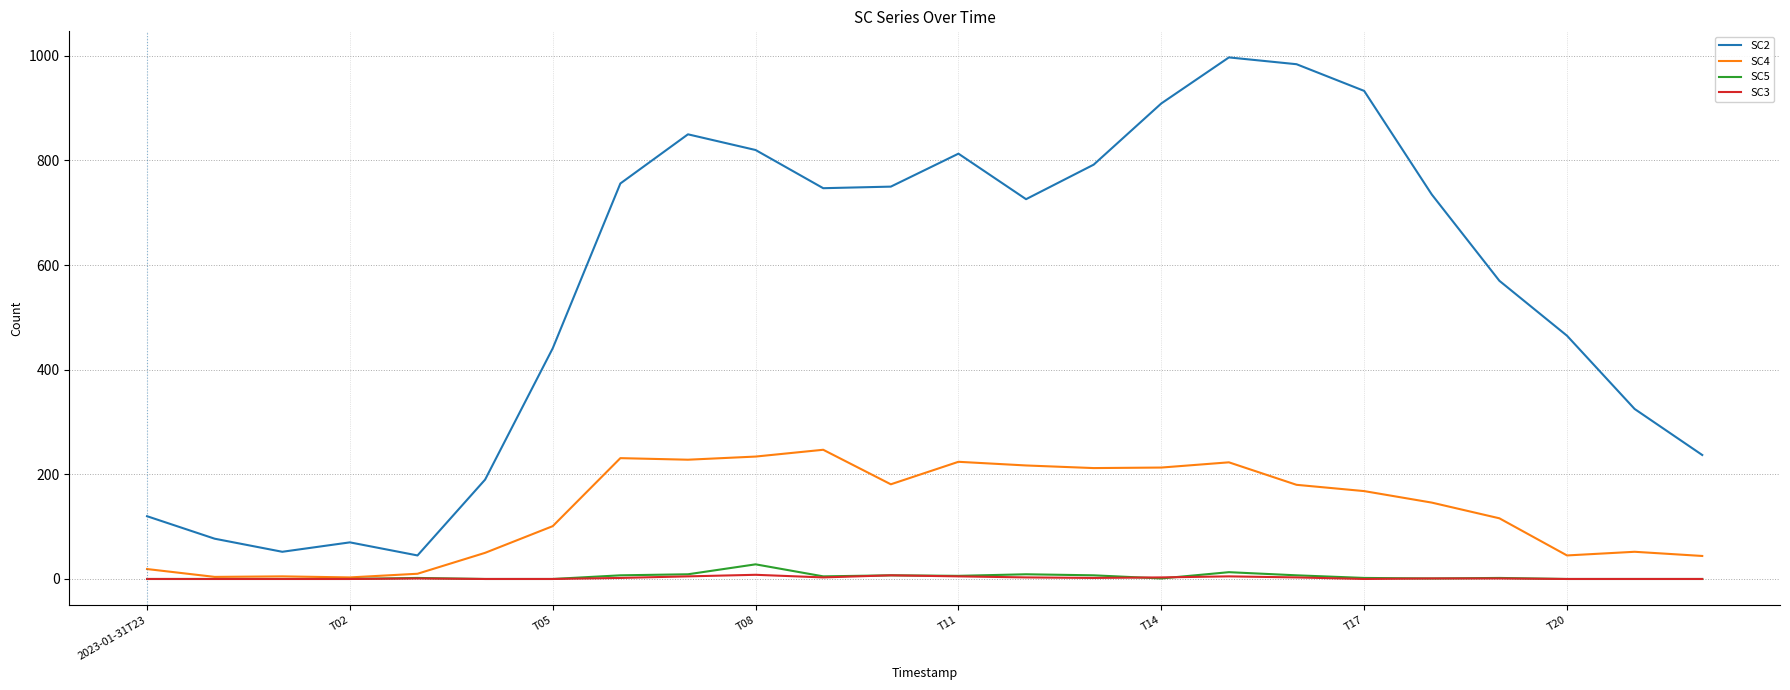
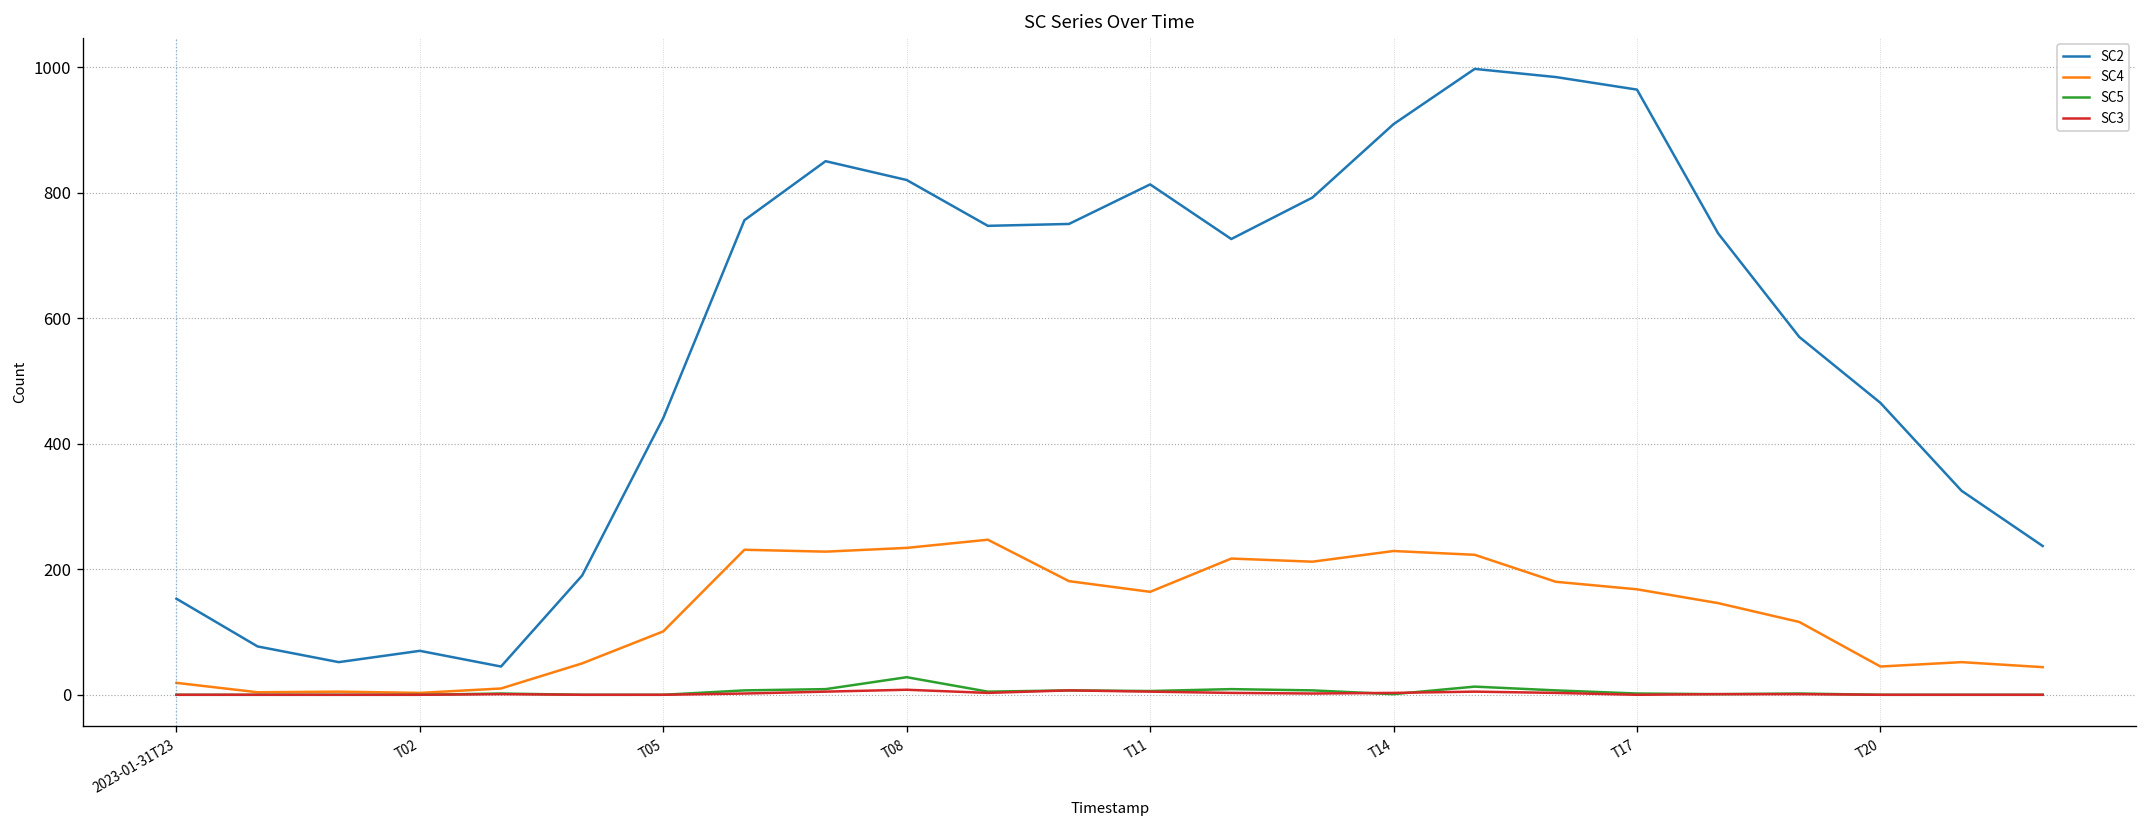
  {
    "SC2": {
-     "2023-01-31T23": 120,
+     "2023-01-31T23": 150,
      "T02": 70,
      "T05": 440,
      "T08": 820,
      "T11": 810,
      "T14": 910,
-     "T17": 930,
+     "T17": 960,
      "T20": 470
    },
    "SC4": {
      "2023-01-31T23": 20,
      "T05": 100,
      "T08": 230,
-     "T11": 220,
-     "T14": 210,
+     "T11": 160,
+     "T14": 230,
      "T17": 170,
      "T20": 50
    },
    "SC5": {
      "T08": 30
    },
    "SC3": {
      "T08": 10
    }
  }
